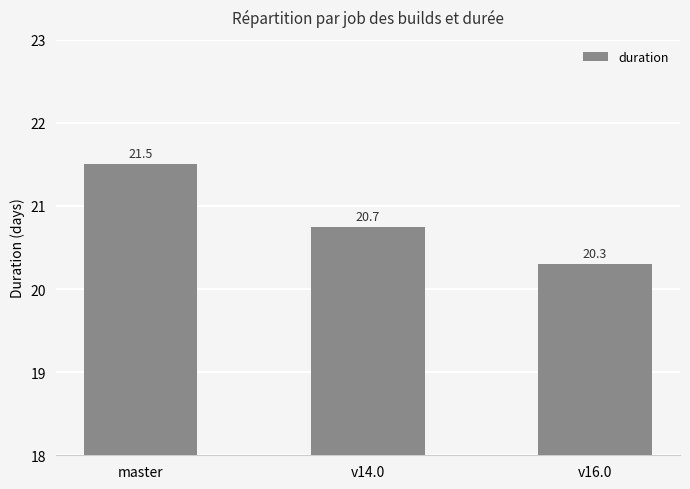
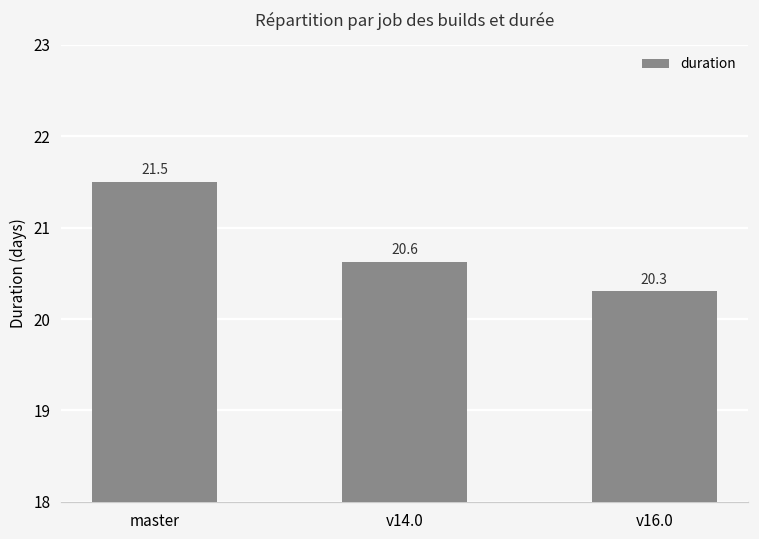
  {
    "master": 21.5,
-   "v14.0": 20.7,
+   "v14.0": 20.6,
    "v16.0": 20.3
  }
